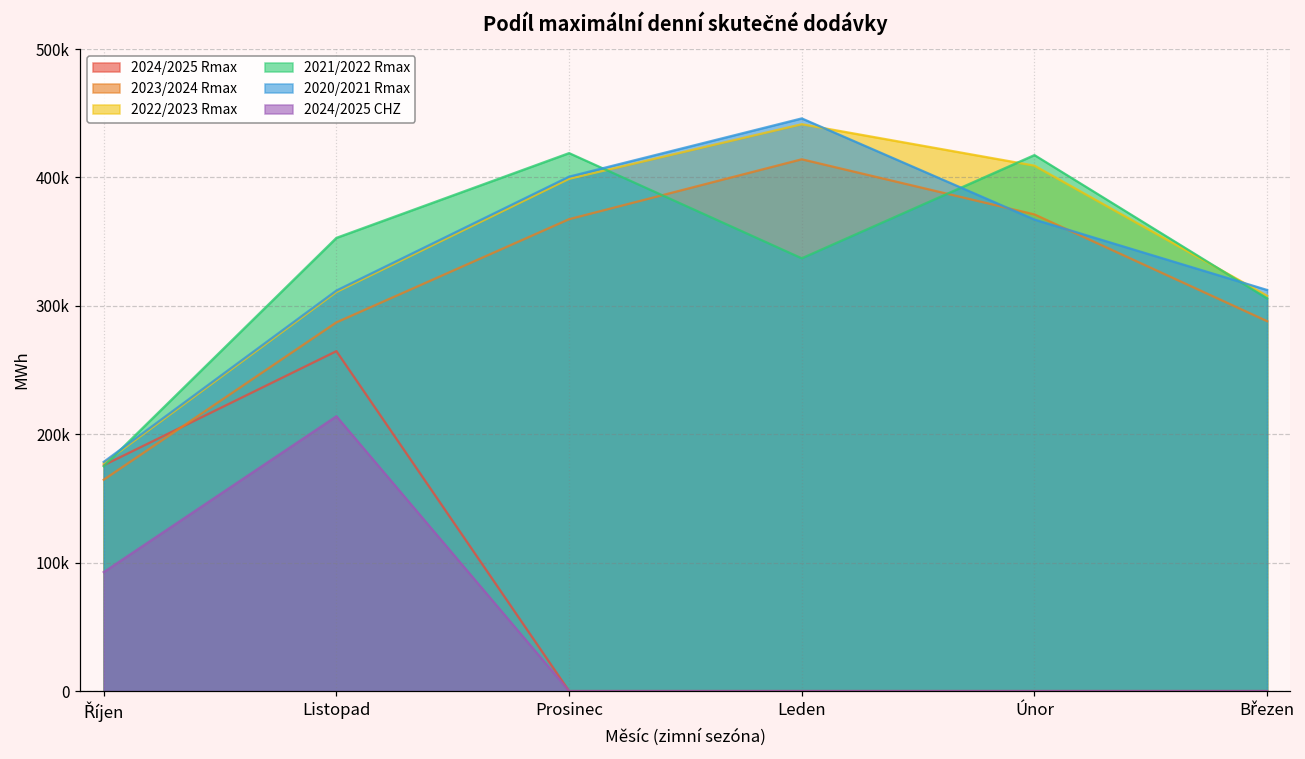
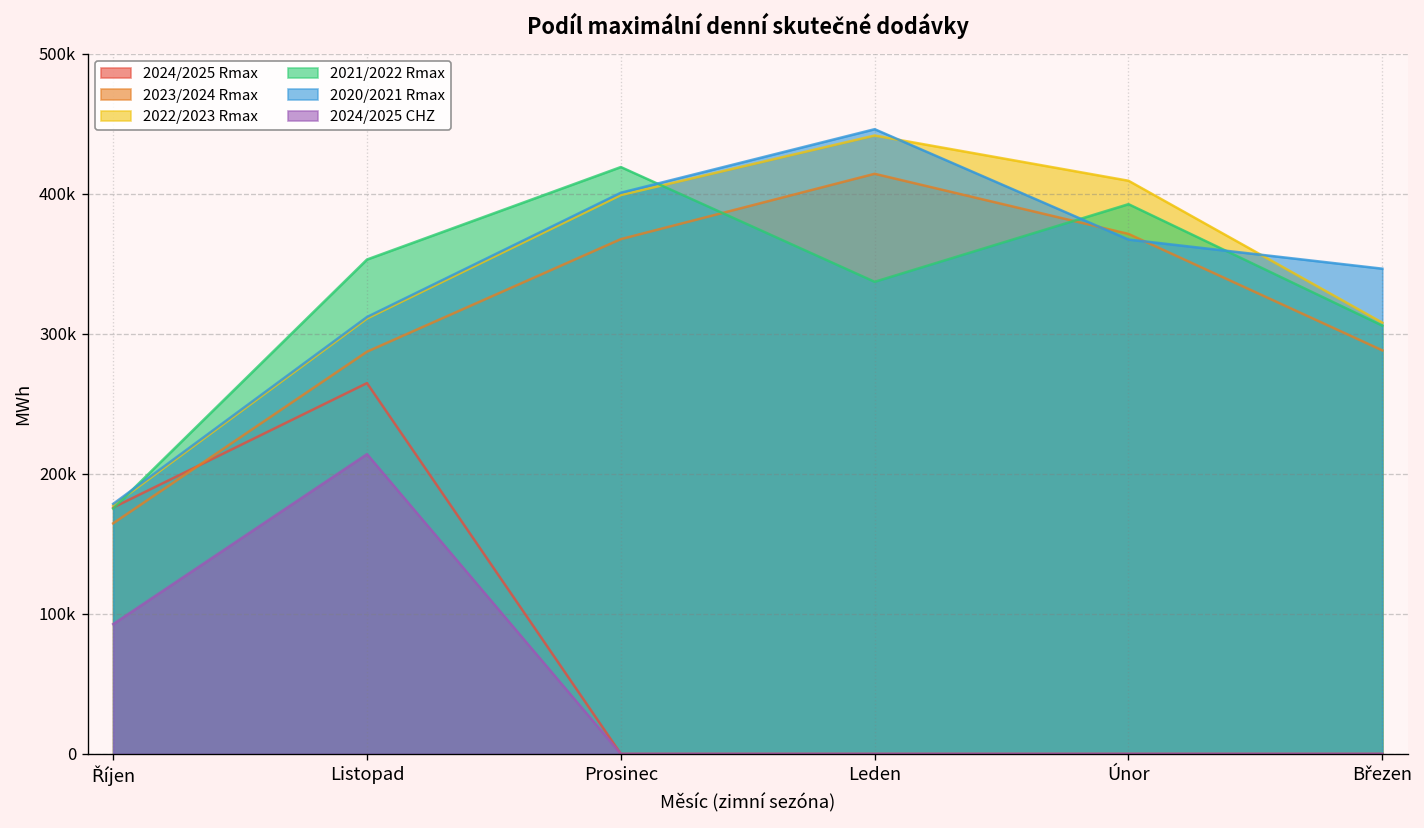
  {
    "2022/2023 Rmax": {
      "Leden": 441000,
      "Únor": 409000
    },
    "2021/2022 Rmax": {
      "Listopad": 353000,
      "Prosinec": 419000,
      "Leden": 337000,
-     "Únor": 417000
+     "Únor": 392000
    },
    "2020/2021 Rmax": {
      "Leden": 446000,
      "Únor": 367000,
-     "Březen": 312000
+     "Březen": 346000
    },
    "2024/2025 CHZ": {
      "Říjen": 93000,
      "Listopad": 214000
    }
  }
